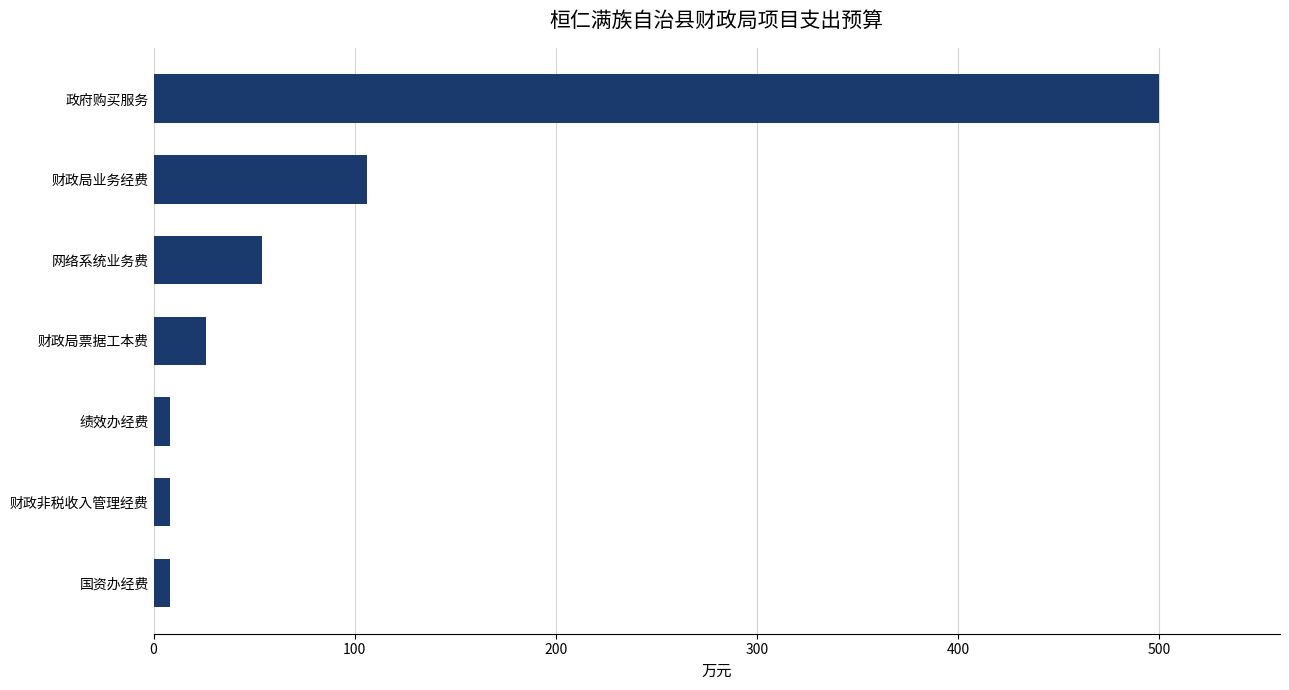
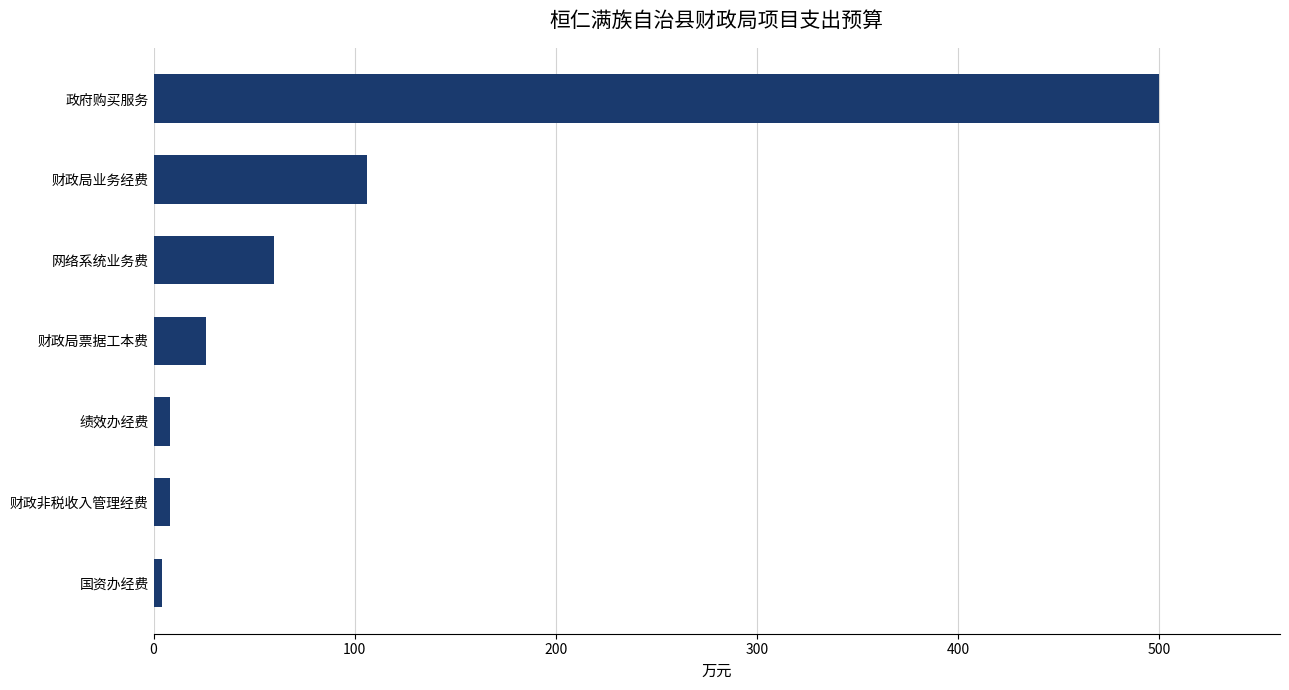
  {
    "政府购买服务": 500,
    "财政局业务经费": 106,
-   "网络系统业务费": 54,
+   "网络系统业务费": 60,
    "财政局票据工本费": 26,
    "绩效办经费": 8,
    "财政非税收入管理经费": 8,
-   "国资办经费": 8
+   "国资办经费": 4
  }
